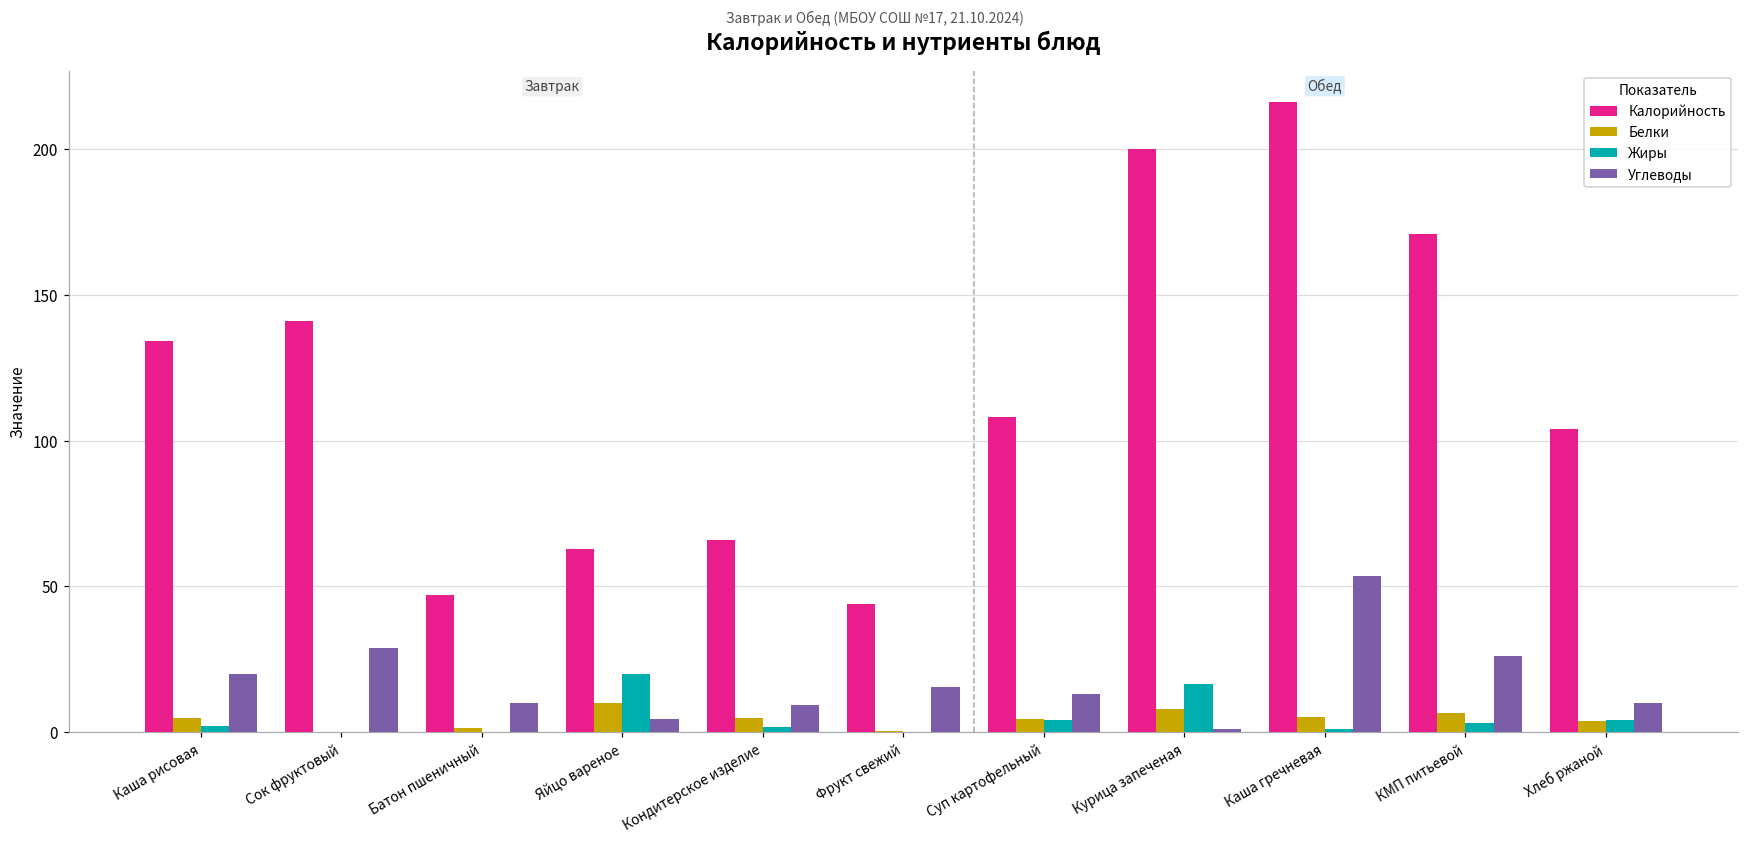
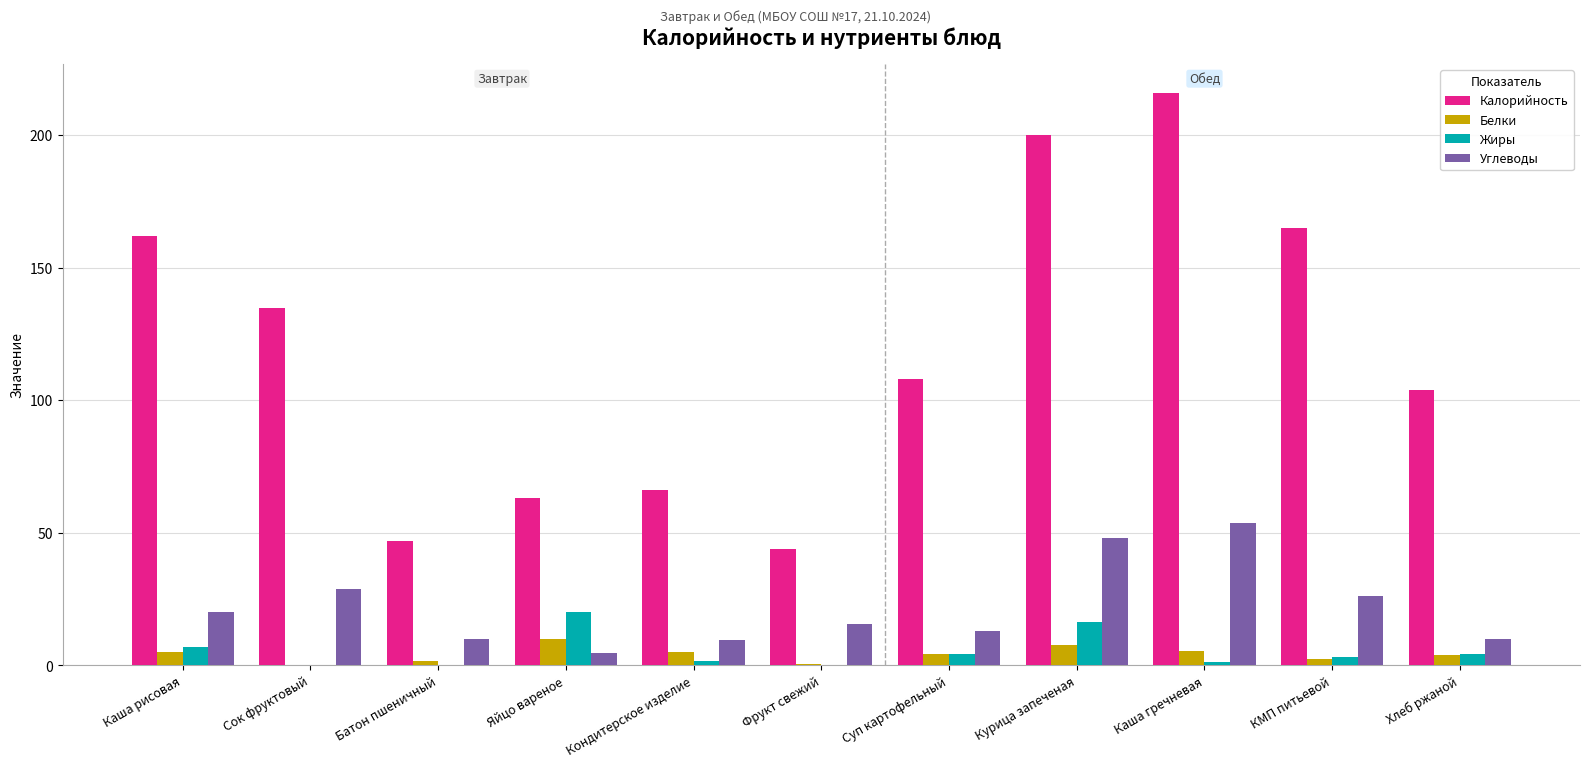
  {
    "Калорийность": {
-     "Каша рисовая": 134,
-     "Сок фруктовый": 141,
+     "Каша рисовая": 162,
+     "Сок фруктовый": 135,
      "Батон пшеничный": 47,
      "Яйцо вареное": 63,
      "Кондитерское изделие": 66,
      "Фрукт свежий": 44,
      "Суп картофельный": 108,
      "Курица запеченая": 200,
      "Каша гречневая": 216,
-     "КМП питьевой": 171,
+     "КМП питьевой": 165,
      "Хлеб ржаной": 104
    },
    "Белки": {
      "Каша рисовая": 5,
      "Батон пшеничный": 2,
      "Яйцо вареное": 10,
      "Кондитерское изделие": 5,
      "Суп картофельный": 4,
      "Курица запеченая": 8,
      "Каша гречневая": 5,
-     "КМП питьевой": 7,
+     "КМП питьевой": 3,
      "Хлеб ржаной": 4
    },
    "Жиры": {
-     "Каша рисовая": 2,
+     "Каша рисовая": 7,
      "Сок фруктовый": 0,
      "Яйцо вареное": 20,
      "Кондитерское изделие": 2,
      "Фрукт свежий": 0,
      "Суп картофельный": 4,
      "Курица запеченая": 17,
      "Каша гречневая": 1,
      "КМП питьевой": 3,
      "Хлеб ржаной": 4
    },
    "Углеводы": {
      "Каша рисовая": 20,
      "Сок фруктовый": 29,
      "Батон пшеничный": 10,
      "Яйцо вареное": 5,
      "Кондитерское изделие": 9,
      "Фрукт свежий": 15,
      "Суп картофельный": 13,
-     "Курица запеченая": 1,
+     "Курица запеченая": 48,
      "Каша гречневая": 54,
      "КМП питьевой": 26,
      "Хлеб ржаной": 10
    }
  }
